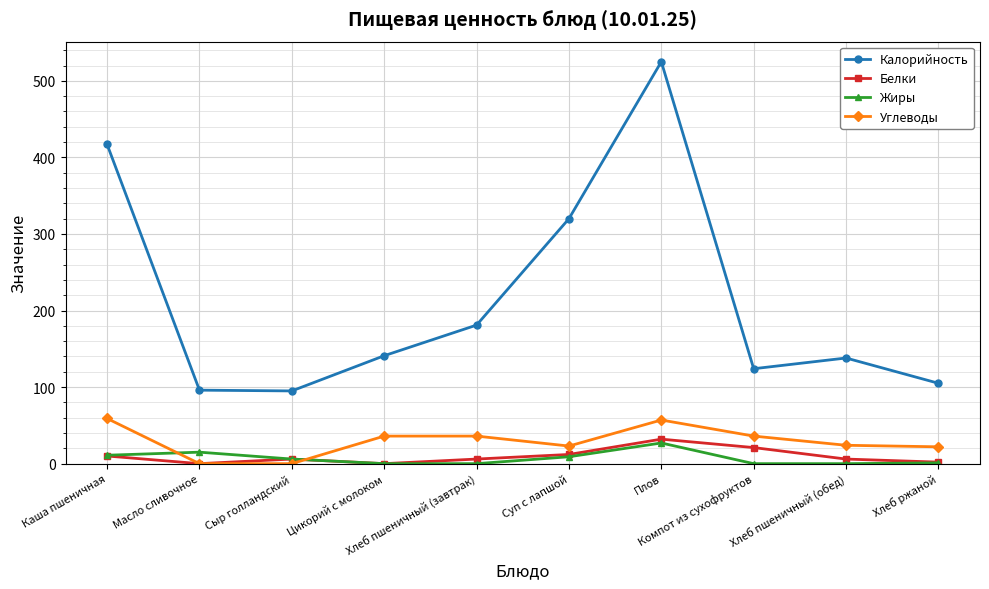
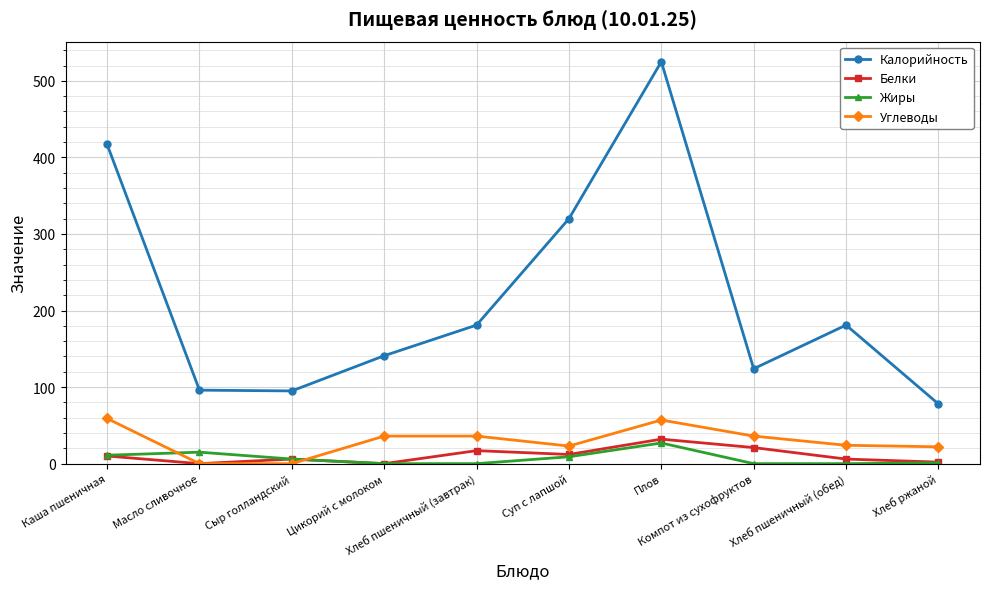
  {
    "Калорийность": {
      "Каша пшеничная": 420,
      "Масло сливочное": 100,
      "Сыр голландский": 100,
      "Цикорий с молоком": 140,
      "Хлеб пшеничный (завтрак)": 180,
      "Суп с лапшой": 320,
      "Плов": 530,
      "Компот из сухофруктов": 120,
-     "Хлеб пшеничный (обед)": 140,
-     "Хлеб ржаной": 110
+     "Хлеб пшеничный (обед)": 180,
+     "Хлеб ржаной": 80
    },
    "Белки": {
-     "Хлеб пшеничный (завтрак)": 10,
+     "Хлеб пшеничный (завтрак)": 20,
      "Плов": 30,
      "Компот из сухофруктов": 20,
      "Хлеб пшеничный (обед)": 10
    },
    "Жиры": {
      "Масло сливочное": 20,
      "Хлеб пшеничный (завтрак)": 0,
      "Плов": 30,
      "Компот из сухофруктов": 0,
      "Хлеб пшеничный (обед)": 0
    },
    "Углеводы": {
      "Каша пшеничная": 60,
      "Сыр голландский": 0,
      "Цикорий с молоком": 40,
      "Хлеб пшеничный (завтрак)": 40,
      "Суп с лапшой": 20,
      "Плов": 60,
      "Компот из сухофруктов": 40,
      "Хлеб пшеничный (обед)": 20,
      "Хлеб ржаной": 20
    }
  }
